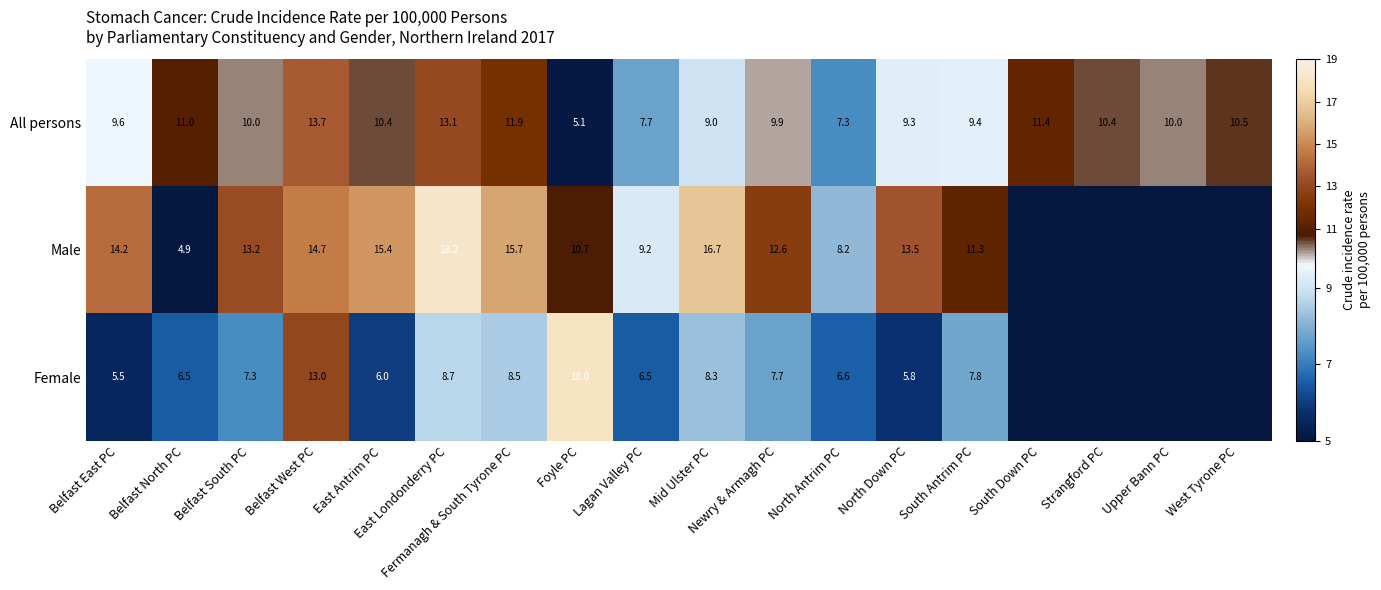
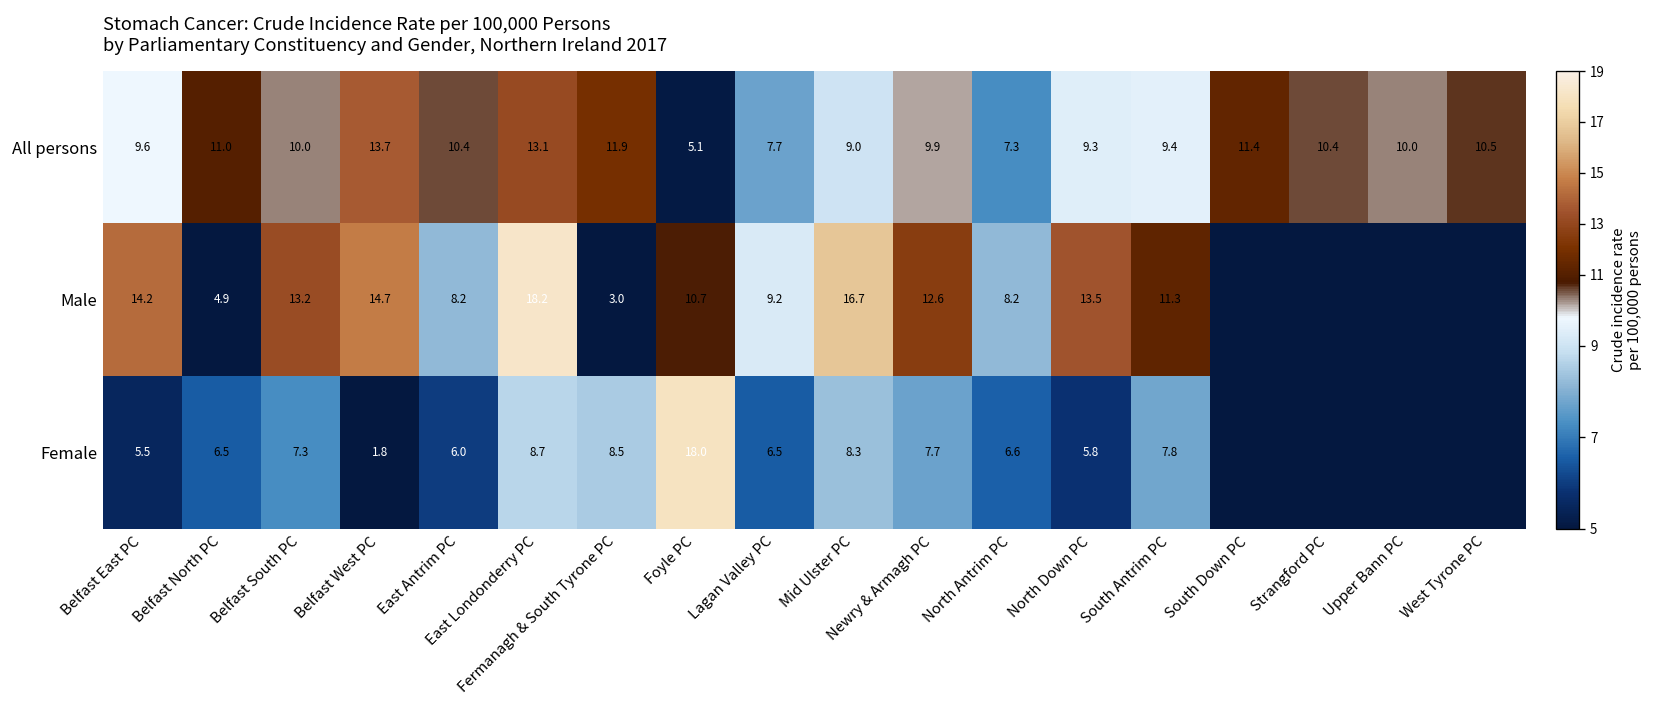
  {
    "All persons": {
      "Belfast East PC": 9.6,
      "Belfast North PC": 11.0,
      "Belfast South PC": 10.0,
      "Belfast West PC": 13.7,
      "East Antrim PC": 10.4,
      "East Londonderry PC": 13.1,
      "Fermanagh & South Tyrone PC": 11.9,
      "Foyle PC": 5.1,
      "Lagan Valley PC": 7.7,
      "Mid Ulster PC": 9.0,
      "Newry & Armagh PC": 9.9,
      "North Antrim PC": 7.3,
      "North Down PC": 9.3,
      "South Antrim PC": 9.4,
      "South Down PC": 11.4,
      "Strangford PC": 10.4,
      "Upper Bann PC": 10.0,
      "West Tyrone PC": 10.5
    },
    "Male": {
      "Belfast East PC": 14.2,
      "Belfast North PC": 4.9,
      "Belfast South PC": 13.2,
      "Belfast West PC": 14.7,
-     "East Antrim PC": 15.4,
+     "East Antrim PC": 8.2,
      "East Londonderry PC": 18.2,
-     "Fermanagh & South Tyrone PC": 15.7,
+     "Fermanagh & South Tyrone PC": 3.0,
      "Foyle PC": 10.7,
      "Lagan Valley PC": 9.2,
      "Mid Ulster PC": 16.7,
      "Newry & Armagh PC": 12.6,
      "North Antrim PC": 8.2,
      "North Down PC": 13.5,
      "South Antrim PC": 11.3
    },
    "Female": {
      "Belfast East PC": 5.5,
      "Belfast North PC": 6.5,
      "Belfast South PC": 7.3,
-     "Belfast West PC": 13.0,
+     "Belfast West PC": 1.8,
      "East Antrim PC": 6.0,
      "East Londonderry PC": 8.7,
      "Fermanagh & South Tyrone PC": 8.5,
      "Foyle PC": 18.0,
      "Lagan Valley PC": 6.5,
      "Mid Ulster PC": 8.3,
      "Newry & Armagh PC": 7.7,
      "North Antrim PC": 6.6,
      "North Down PC": 5.8,
      "South Antrim PC": 7.8
    }
  }
